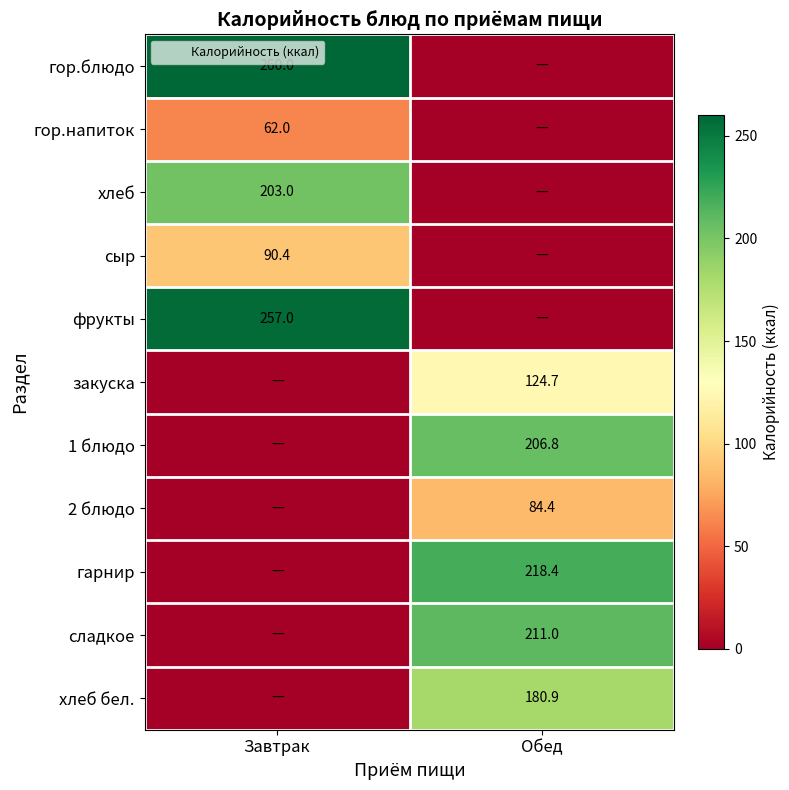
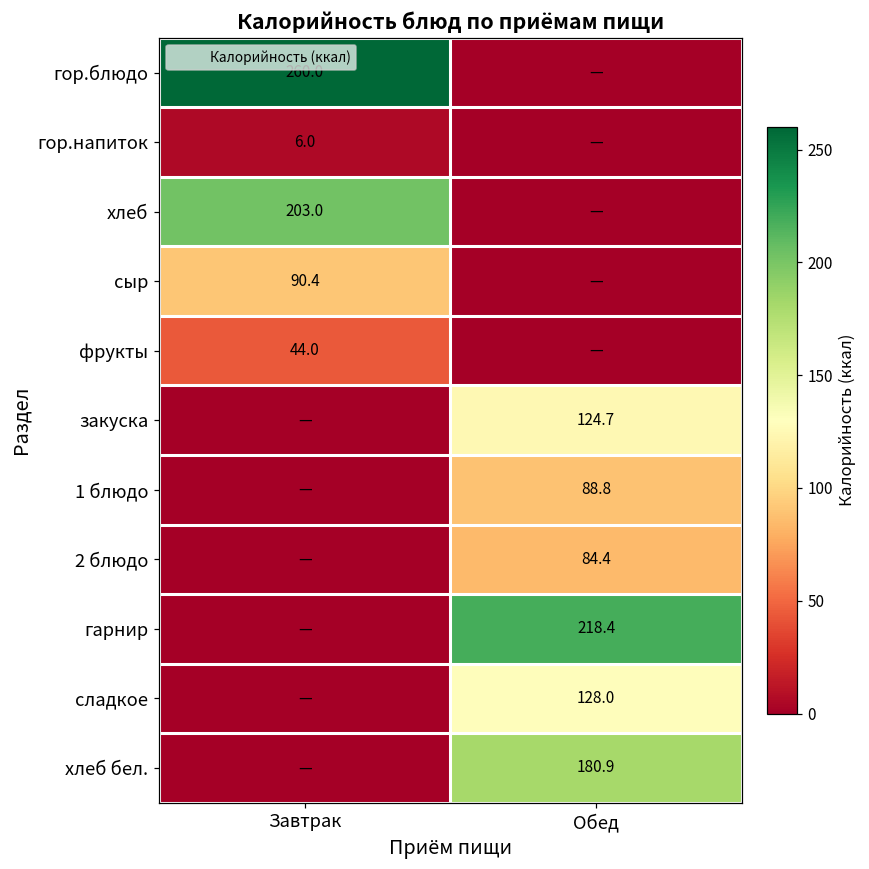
  {
    "гор.напиток": {
-     "Завтрак": 62.0
+     "Завтрак": 6.0
    },
    "хлеб": {
      "Завтрак": 203.0
    },
    "сыр": {
      "Завтрак": 90.4
    },
    "фрукты": {
-     "Завтрак": 257.0
+     "Завтрак": 44.0
    },
    "закуска": {
      "Обед": 124.7
    },
    "1 блюдо": {
-     "Обед": 206.8
+     "Обед": 88.8
    },
    "2 блюдо": {
      "Обед": 84.4
    },
    "гарнир": {
      "Обед": 218.4
    },
    "сладкое": {
-     "Обед": 211.0
+     "Обед": 128.0
    },
    "хлеб бел.": {
      "Обед": 180.9
    }
  }
